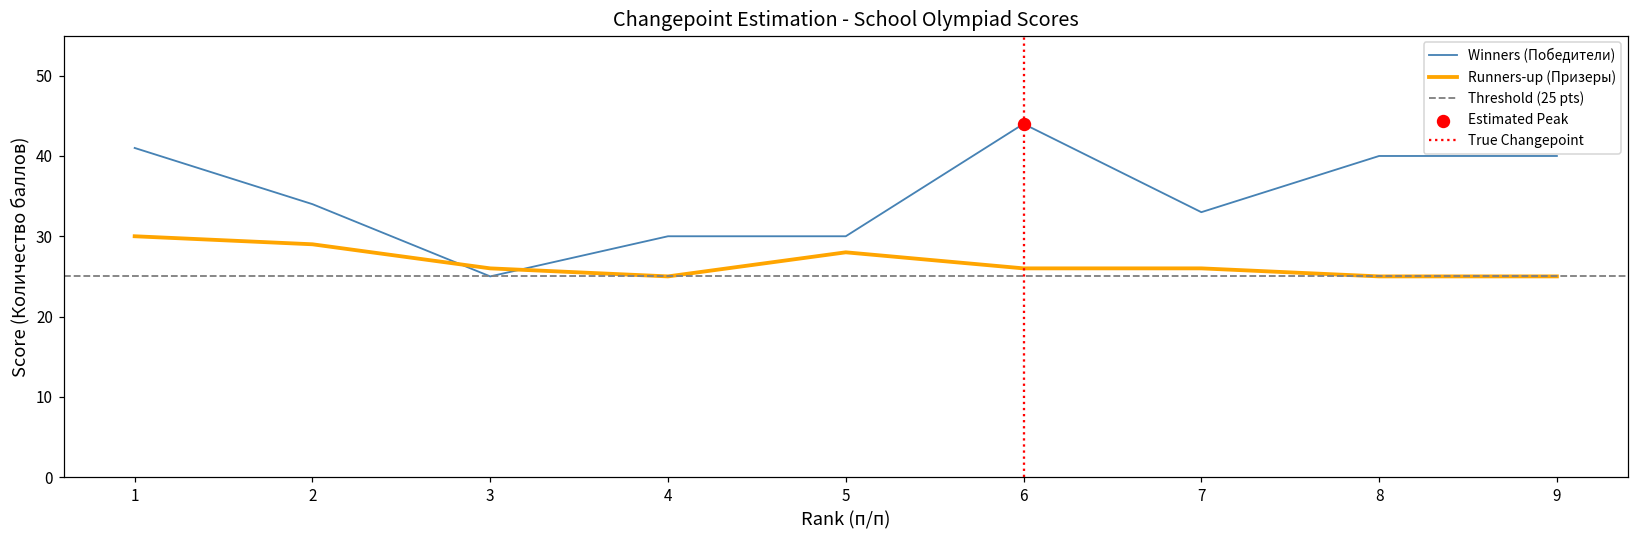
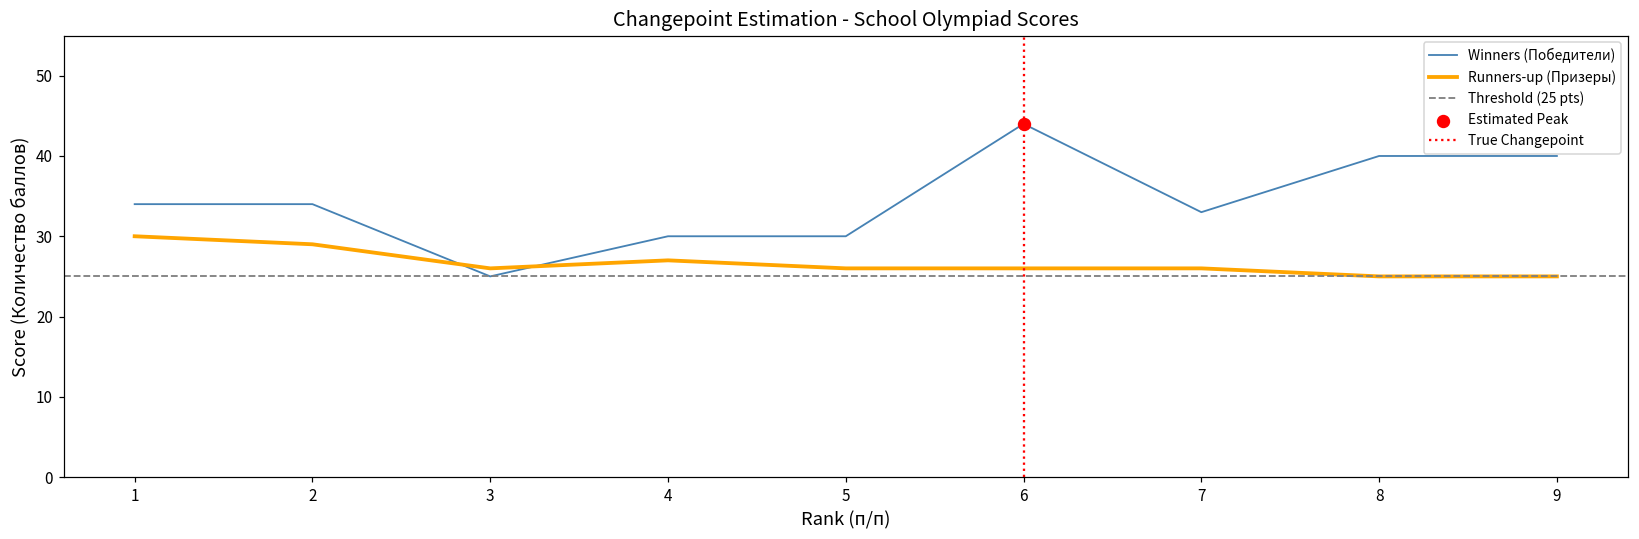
  {
    "Winners (Победители)": {
-     "1": 41,
+     "1": 34,
      "2": 34,
      "3": 25,
      "4": 30,
      "5": 30,
      "7": 33,
      "8": 40,
      "9": 40
    },
    "Runners-up (Призеры)": {
      "1": 30,
      "2": 29,
      "3": 26,
-     "4": 25,
-     "5": 28,
+     "4": 27,
+     "5": 26,
      "6": 26,
      "7": 26,
      "8": 25,
      "9": 25
    }
  }
